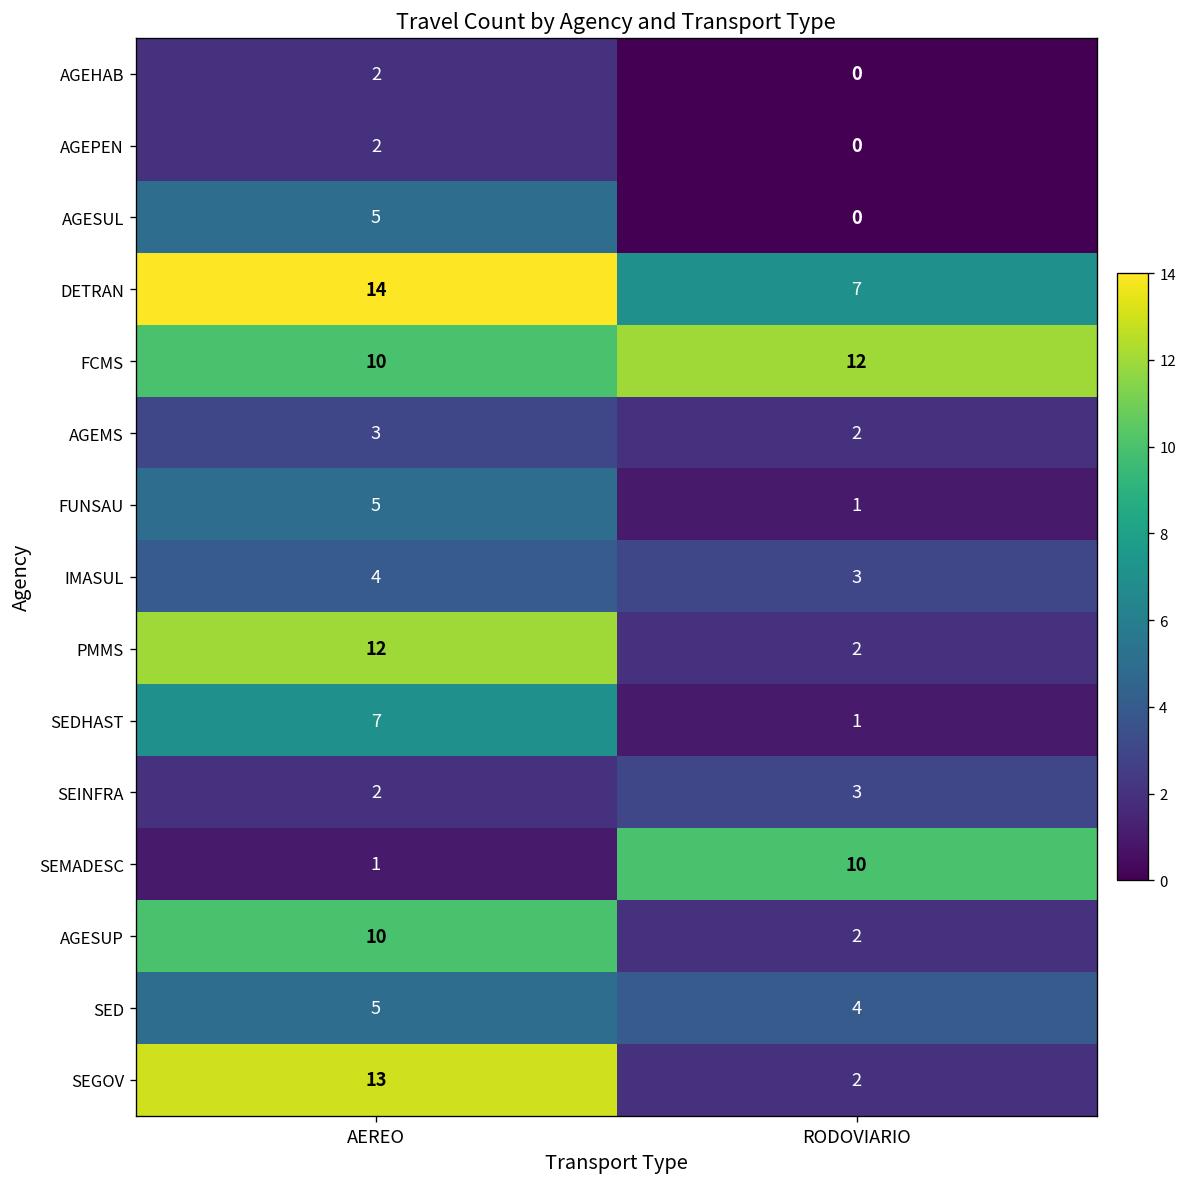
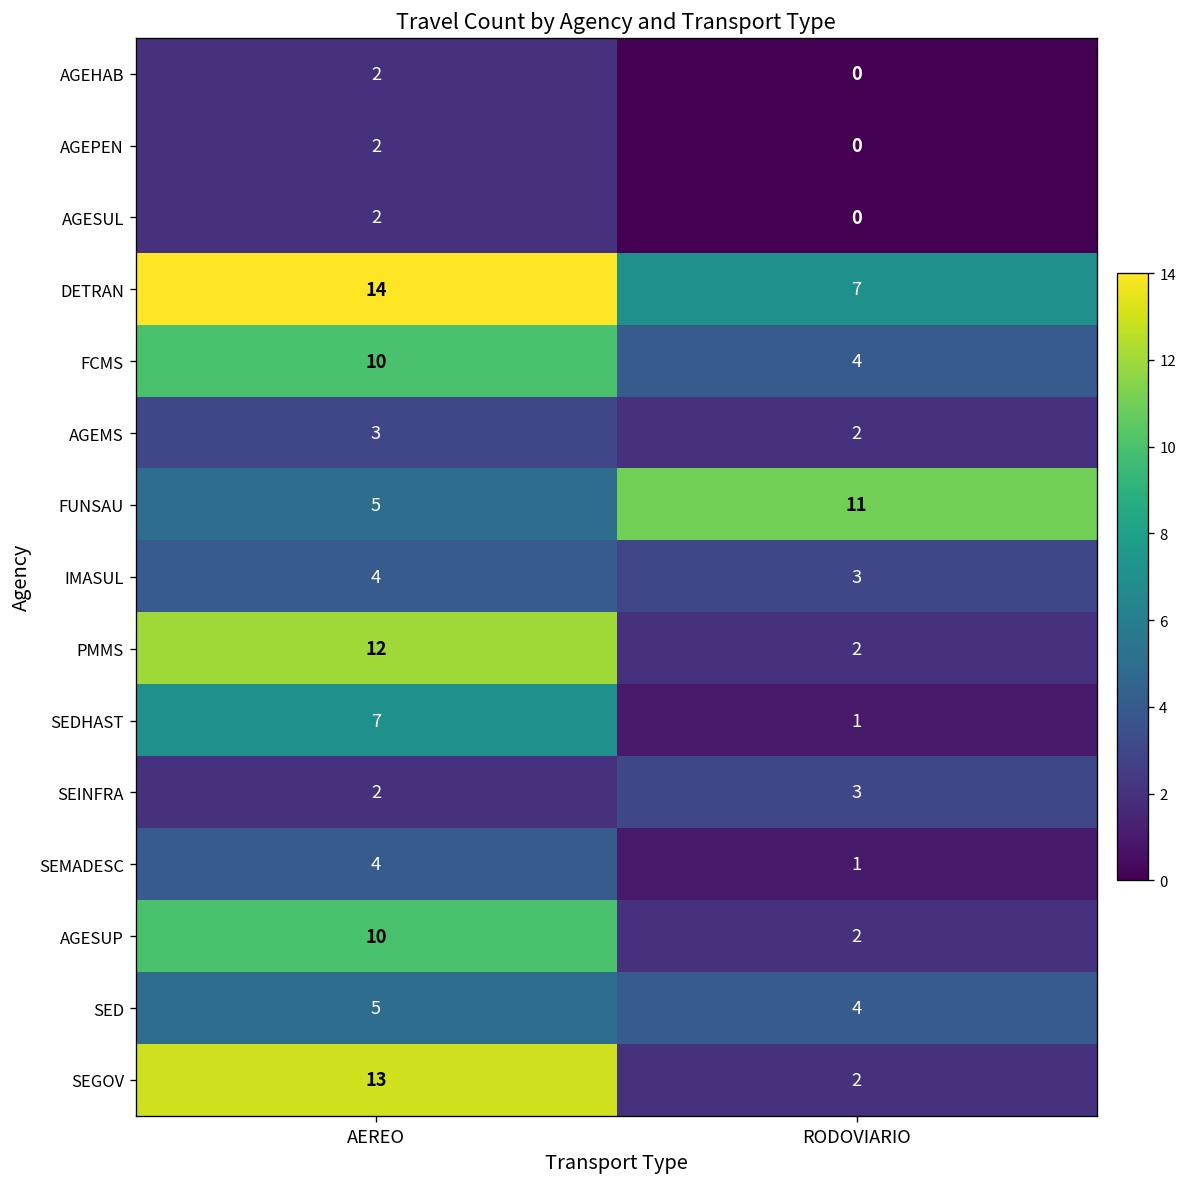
  {
    "AGEHAB": {
      "AEREO": 2,
      "RODOVIARIO": 0
    },
    "AGEPEN": {
      "AEREO": 2,
      "RODOVIARIO": 0
    },
    "AGESUL": {
-     "AEREO": 5,
+     "AEREO": 2,
      "RODOVIARIO": 0
    },
    "DETRAN": {
      "AEREO": 14,
      "RODOVIARIO": 7
    },
    "FCMS": {
      "AEREO": 10,
-     "RODOVIARIO": 12
+     "RODOVIARIO": 4
    },
    "AGEMS": {
      "AEREO": 3,
      "RODOVIARIO": 2
    },
    "FUNSAU": {
      "AEREO": 5,
-     "RODOVIARIO": 1
+     "RODOVIARIO": 11
    },
    "IMASUL": {
      "AEREO": 4,
      "RODOVIARIO": 3
    },
    "PMMS": {
      "AEREO": 12,
      "RODOVIARIO": 2
    },
    "SEDHAST": {
      "AEREO": 7,
      "RODOVIARIO": 1
    },
    "SEINFRA": {
      "AEREO": 2,
      "RODOVIARIO": 3
    },
    "SEMADESC": {
-     "AEREO": 1,
-     "RODOVIARIO": 10
+     "AEREO": 4,
+     "RODOVIARIO": 1
    },
    "AGESUP": {
      "AEREO": 10,
      "RODOVIARIO": 2
    },
    "SED": {
      "AEREO": 5,
      "RODOVIARIO": 4
    },
    "SEGOV": {
      "AEREO": 13,
      "RODOVIARIO": 2
    }
  }
